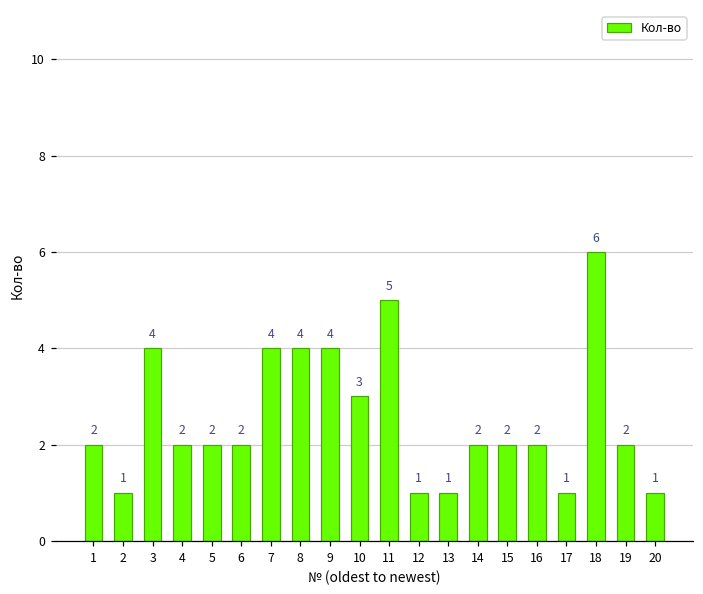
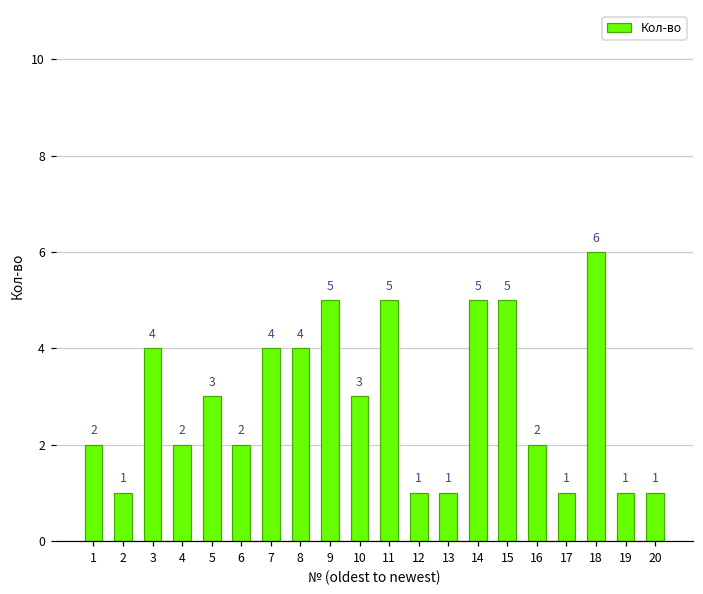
  {
    "1": 2,
    "2": 1,
    "3": 4,
    "4": 2,
-   "5": 2,
+   "5": 3,
    "6": 2,
    "7": 4,
    "8": 4,
-   "9": 4,
+   "9": 5,
    "10": 3,
    "11": 5,
    "12": 1,
    "13": 1,
-   "14": 2,
-   "15": 2,
+   "14": 5,
+   "15": 5,
    "16": 2,
    "17": 1,
    "18": 6,
-   "19": 2,
+   "19": 1,
    "20": 1
  }
